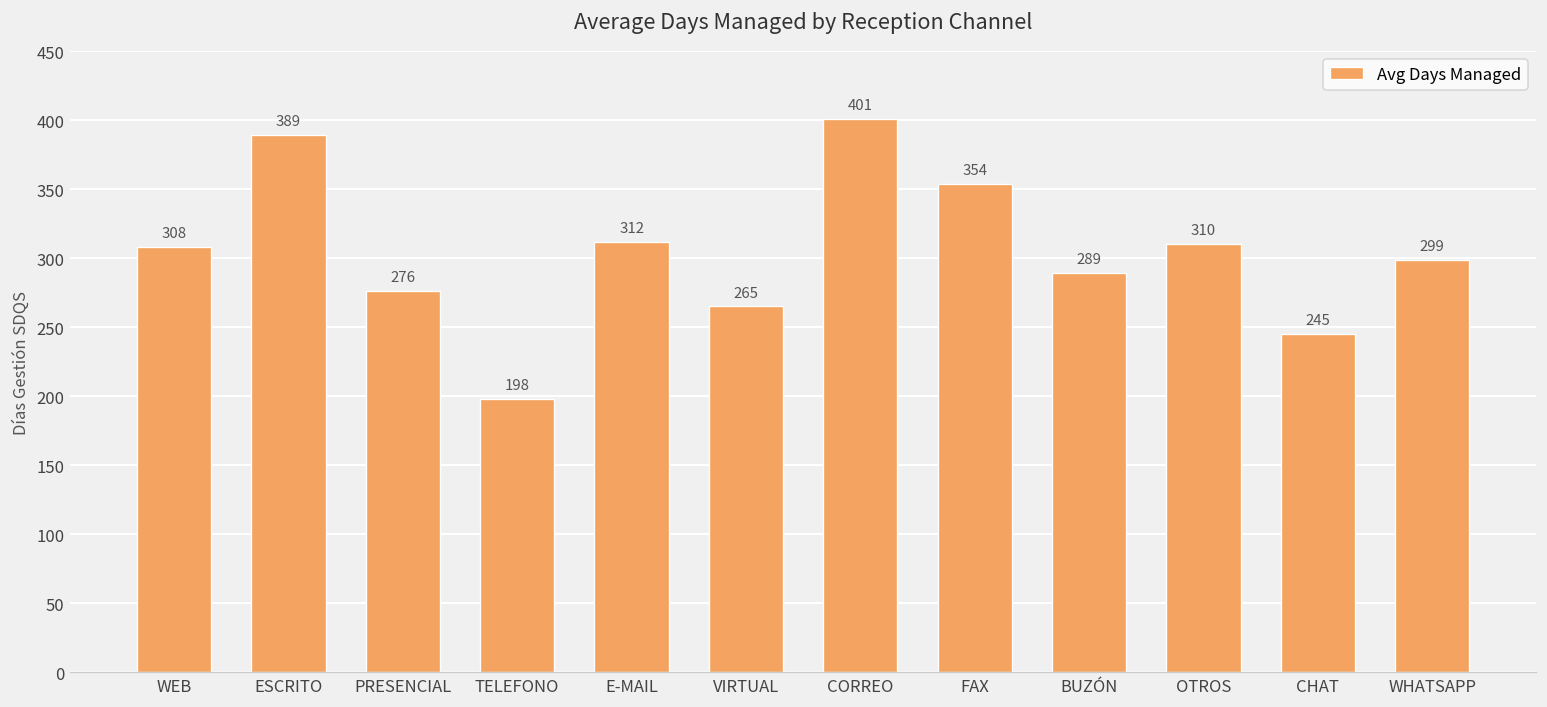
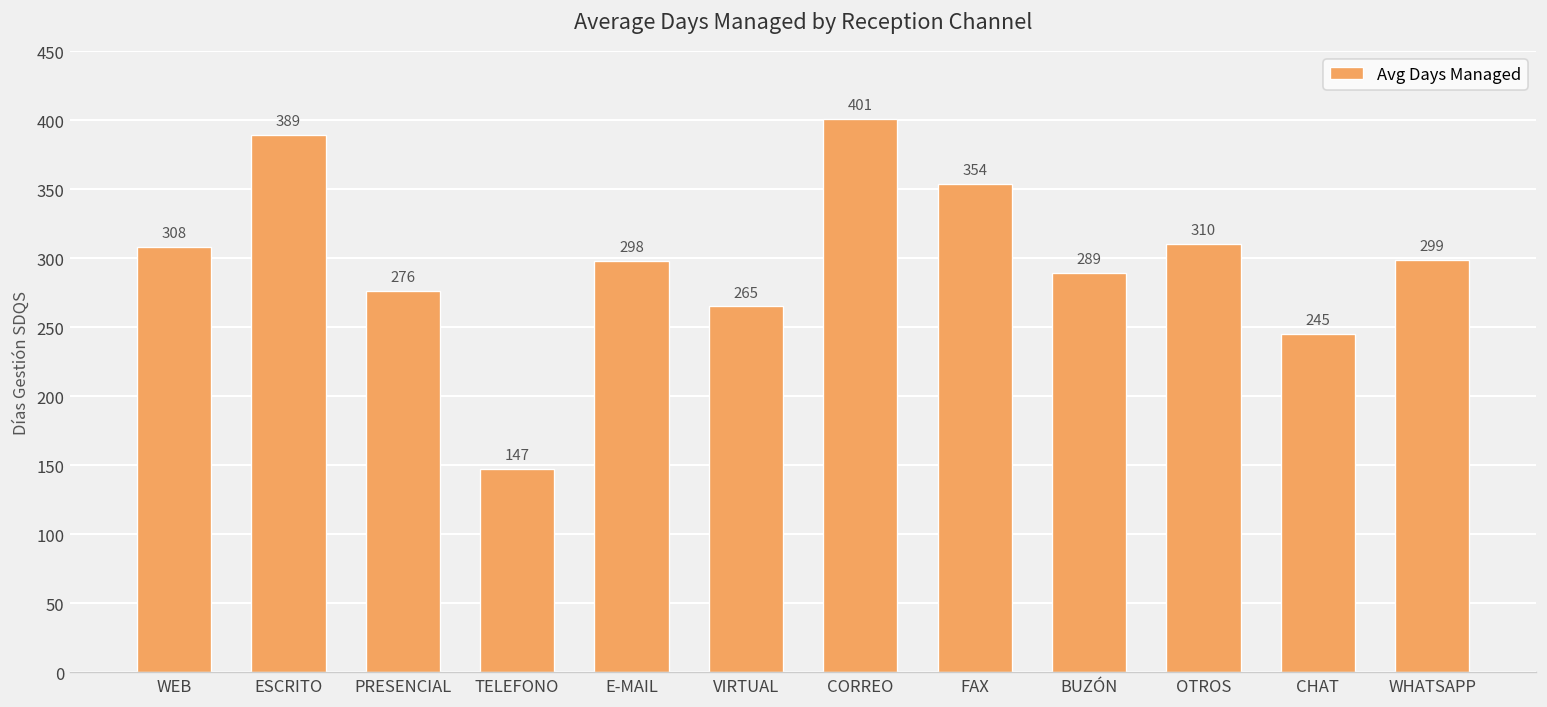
  {
    "WEB": 308,
    "ESCRITO": 389,
    "PRESENCIAL": 276,
-   "TELEFONO": 198,
-   "E-MAIL": 312,
+   "TELEFONO": 147,
+   "E-MAIL": 298,
    "VIRTUAL": 265,
    "CORREO": 401,
    "FAX": 354,
    "BUZÓN": 289,
    "OTROS": 310,
    "CHAT": 245,
    "WHATSAPP": 299
  }
